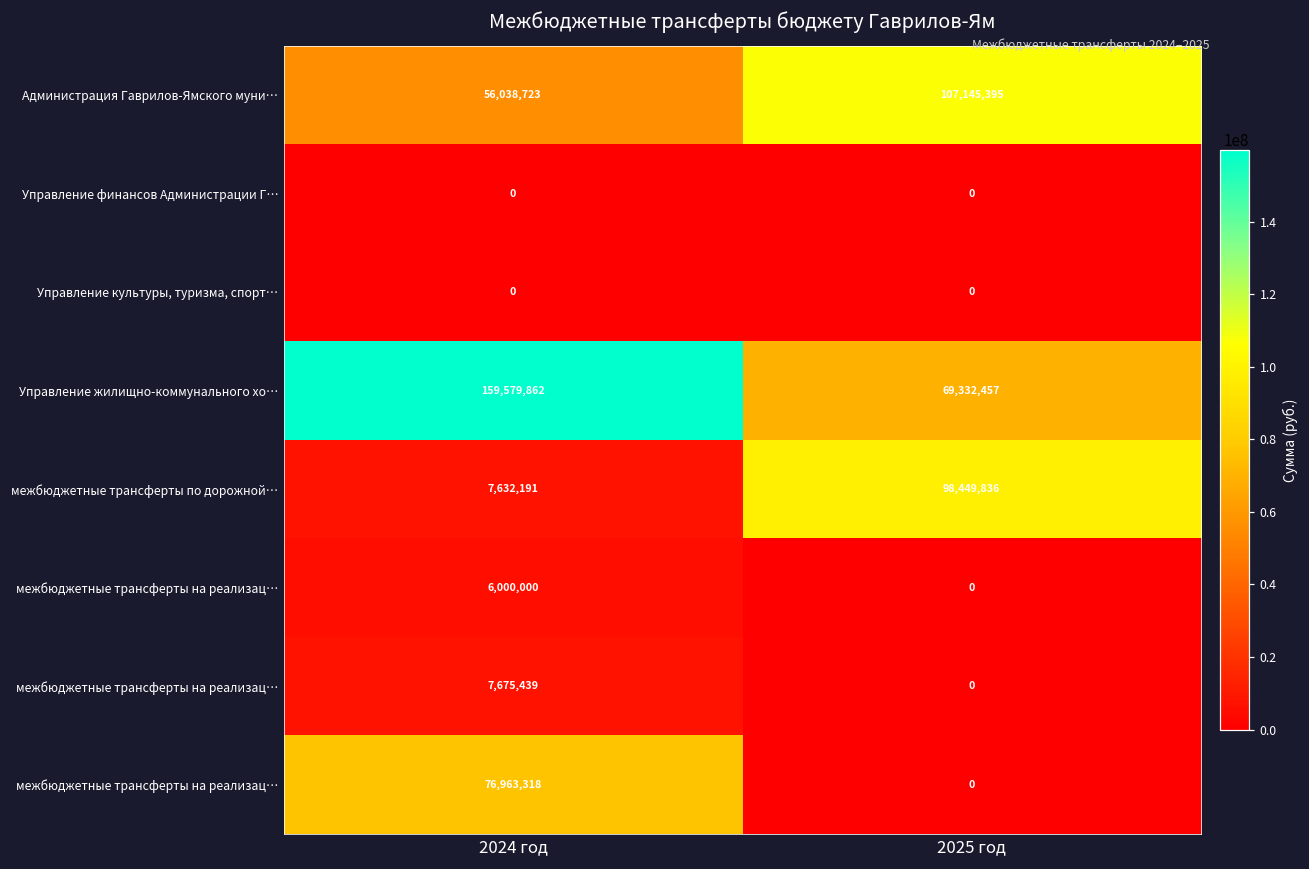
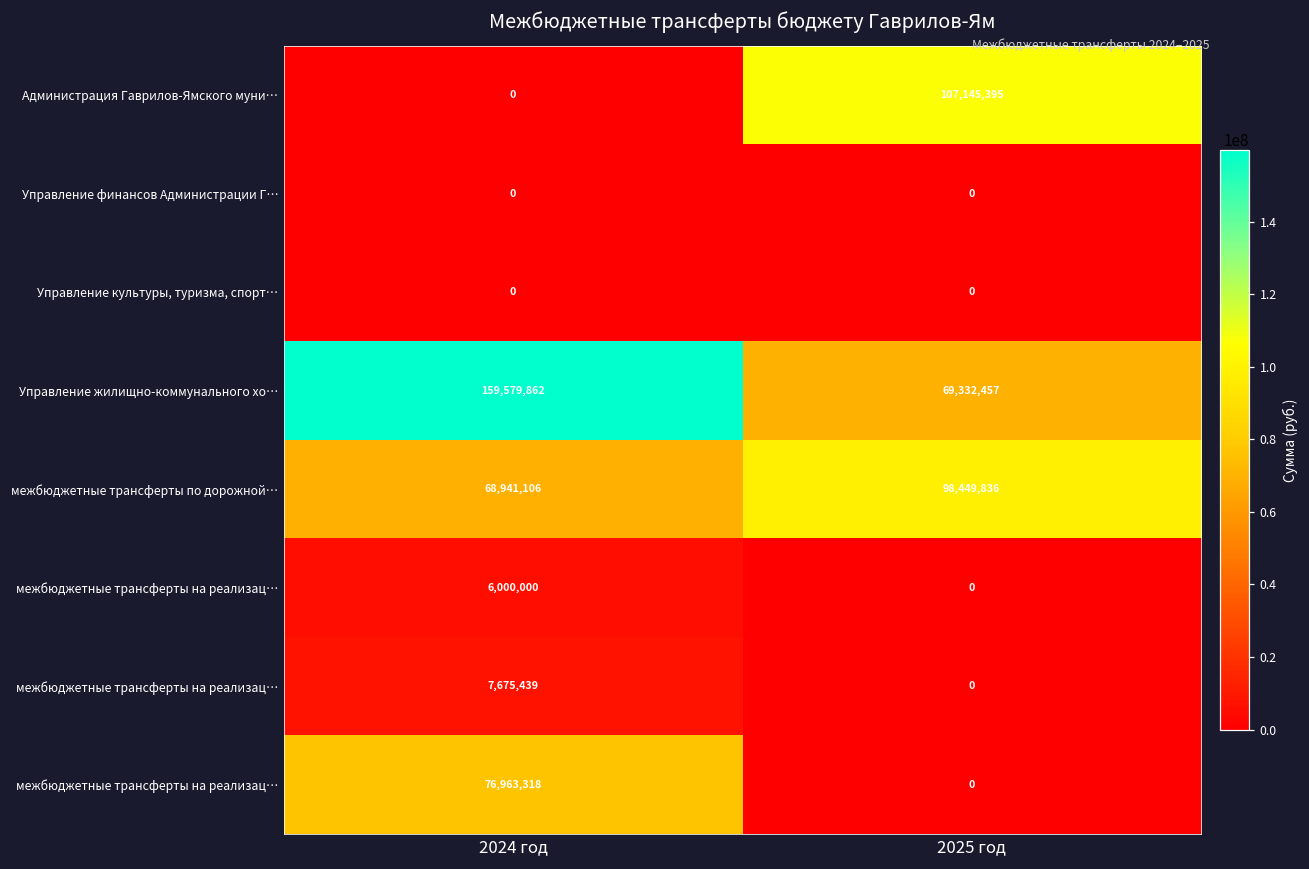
  {
    "Администрация Гаврилов-Ямского муни…": {
-     "2024 год": "56,038,723",
+     "2024 год": "0",
      "2025 год": "107,145,395"
    },
    "Управление финансов Администрации Г…": {
      "2024 год": "0",
      "2025 год": "0"
    },
    "Управление культуры, туризма, спорт…": {
      "2024 год": "0",
      "2025 год": "0"
    },
    "Управление жилищно-коммунального хо…": {
      "2024 год": "159,579,862",
      "2025 год": "69,332,457"
    },
    "межбюджетные трансферты по дорожной…": {
-     "2024 год": "7,632,191",
+     "2024 год": "68,941,106",
      "2025 год": "98,449,836"
    }
  }
